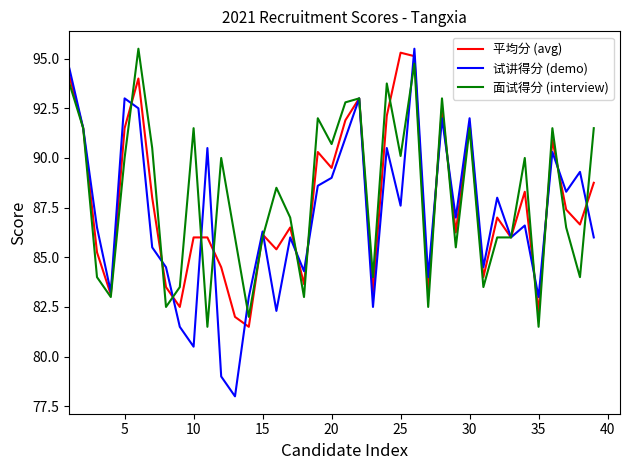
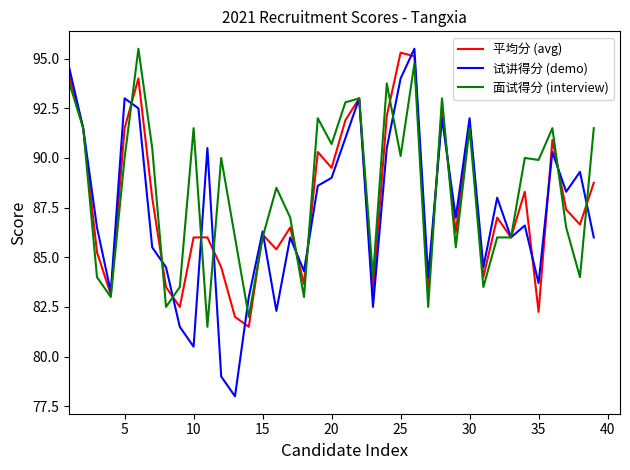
  {
    "平均分 (avg)": {
      "5": 91.5,
      "10": 86.0,
      "15": 86.2,
      "20": 89.5,
      "25": 95.3,
      "30": 91.8,
      "35": 82.3
    },
    "试讲得分 (demo)": {
      "5": 93.0,
      "10": 80.5,
      "15": 86.3,
      "20": 89.0,
-     "25": 87.6,
+     "25": 94.0,
      "30": 92.0,
-     "35": 83.0
+     "35": 83.7
    },
    "面试得分 (interview)": {
      "5": 90.0,
      "10": 91.5,
      "15": 86.0,
      "20": 90.7,
      "25": 90.1,
      "30": 91.5,
-     "35": 81.5
+     "35": 89.9
    }
  }
